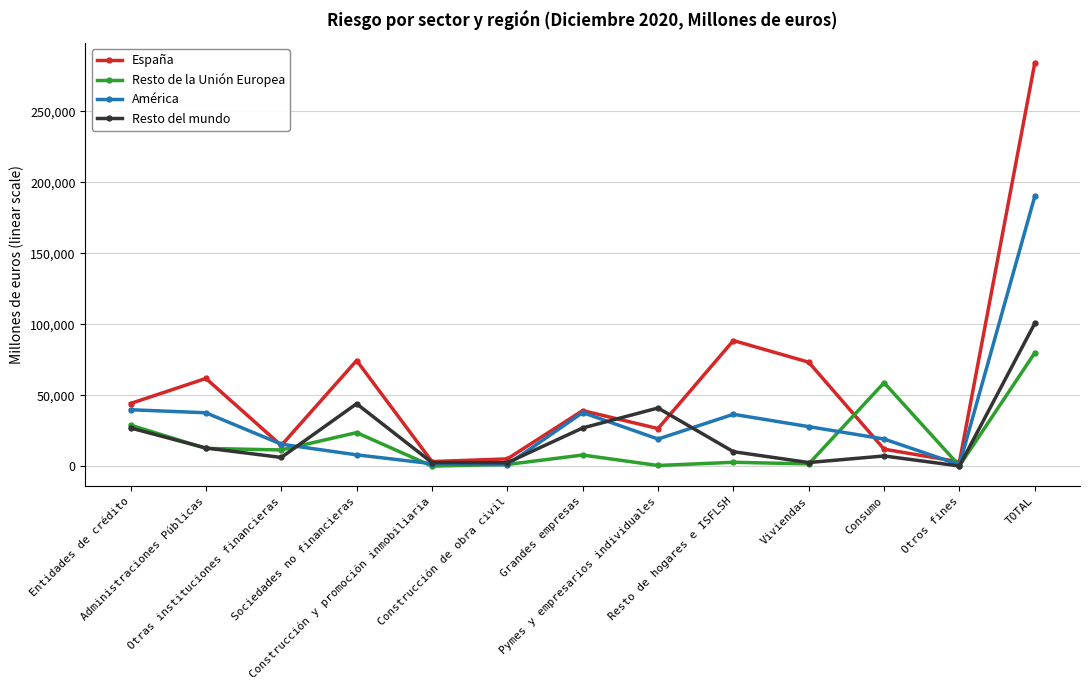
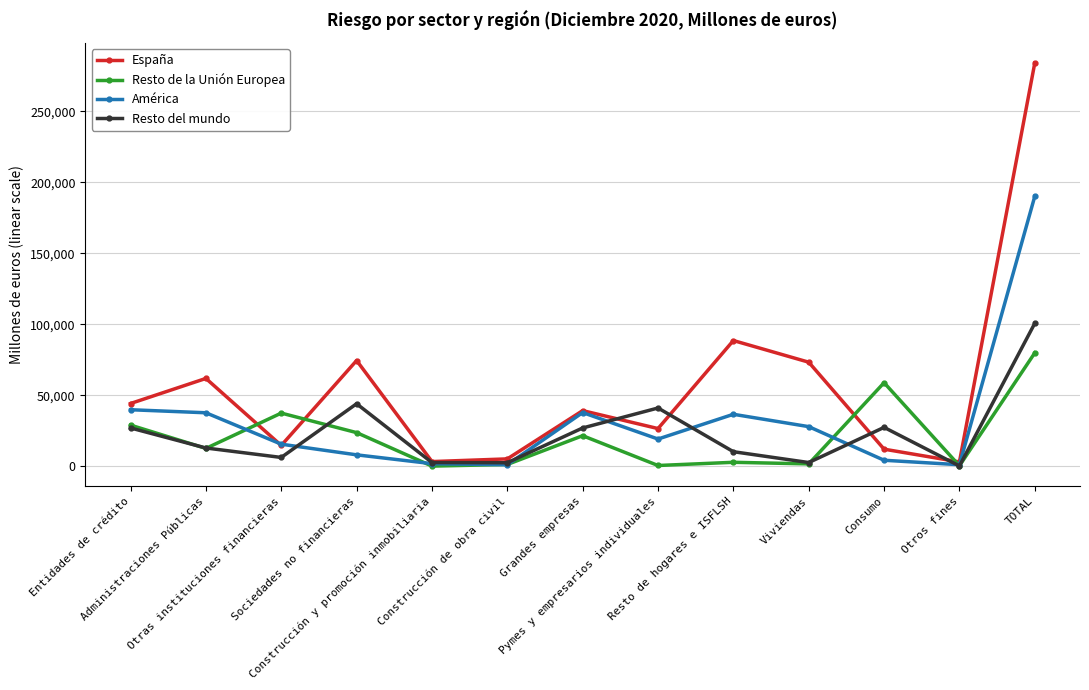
  {
    "España": {
      "Entidades de crédito": "44,000",
      "Administraciones Públicas": "62,000",
      "Sociedades no financieras": "75,000",
      "Construcción de obra civil": "5,000",
      "Pymes y empresarios individuales": "27,000",
      "Resto de hogares e ISFLSH": "89,000",
      "Viviendas": "73,000",
      "Consumo": "12,000",
      "Otros fines": "3,000",
      "TOTAL": "284,000"
    },
    "Resto de la Unión Europea": {
      "Entidades de crédito": "29,000",
-     "Otras instituciones financieras": "12,000",
+     "Otras instituciones financieras": "38,000",
      "Sociedades no financieras": "24,000",
-     "Grandes empresas": "8,000",
+     "Grandes empresas": "22,000",
      "Pymes y empresarios individuales": "1,000",
      "Resto de hogares e ISFLSH": "3,000",
      "Consumo": "59,000",
      "TOTAL": "80,000"
    },
    "América": {
      "Entidades de crédito": "40,000",
      "Administraciones Públicas": "38,000",
      "Sociedades no financieras": "8,000",
      "Pymes y empresarios individuales": "19,000",
      "Resto de hogares e ISFLSH": "37,000",
      "Viviendas": "28,000",
-     "Consumo": "19,000",
+     "Consumo": "4,000",
      "TOTAL": "190,000"
    },
    "Resto del mundo": {
      "Entidades de crédito": "27,000",
      "Otras instituciones financieras": "6,000",
      "Sociedades no financieras": "44,000",
      "Grandes empresas": "27,000",
      "Pymes y empresarios individuales": "41,000",
      "Resto de hogares e ISFLSH": "10,000",
-     "Consumo": "7,000",
+     "Consumo": "27,000",
      "TOTAL": "101,000"
    }
  }
